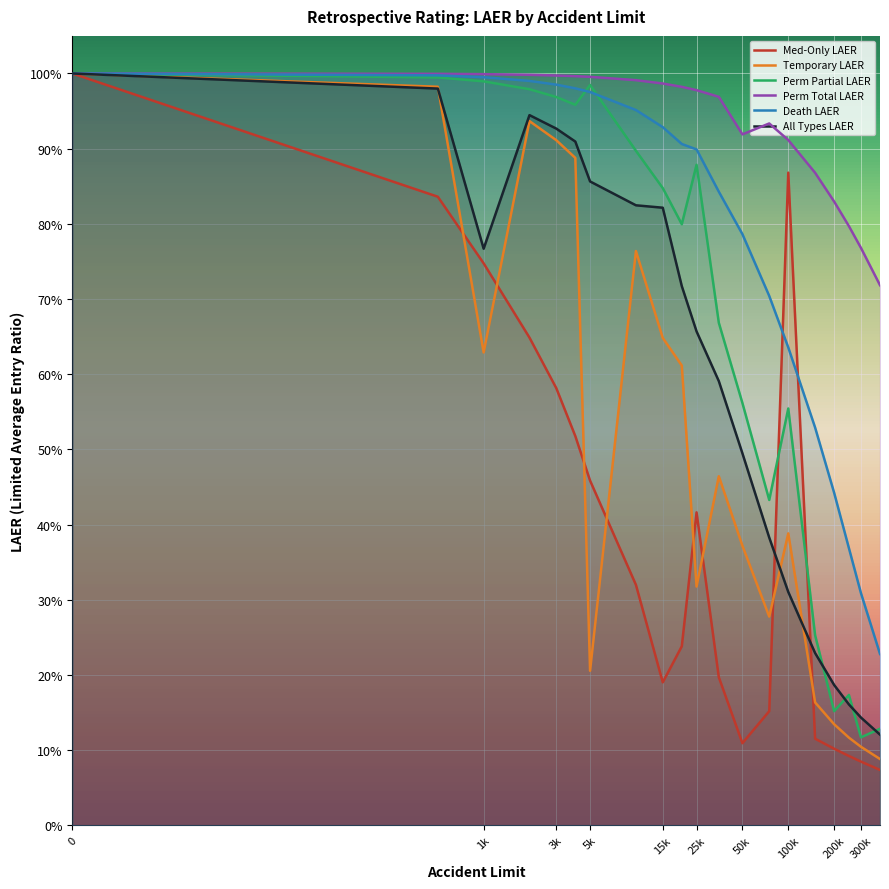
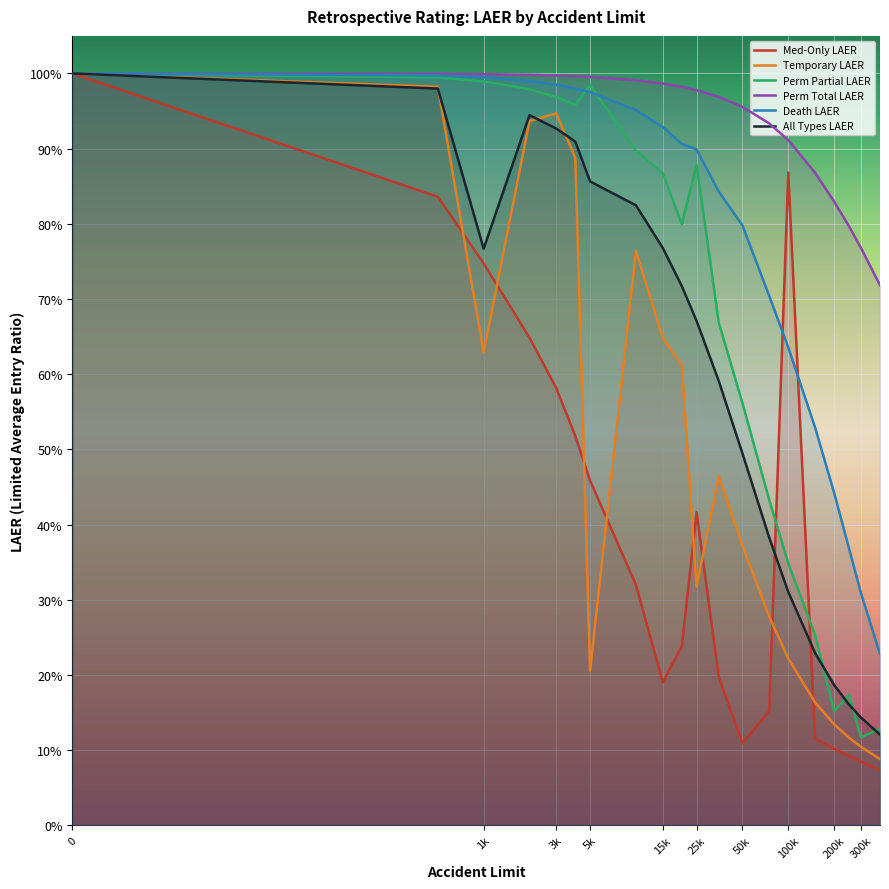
  {
    "Med-Only LAER": {
      "1k": "75%",
      "3k": "58%",
      "5k": "46%",
      "15k": "19%",
      "25k": "42%",
      "50k": "11%",
      "100k": "87%",
      "200k": "10%",
      "300k": "8%"
    },
    "Temporary LAER": {
      "1k": "63%",
-     "3k": "91%",
+     "3k": "95%",
      "5k": "21%",
      "15k": "65%",
      "25k": "32%",
      "50k": "37%",
-     "100k": "39%",
+     "100k": "22%",
      "200k": "13%",
      "300k": "10%"
    },
    "Perm Partial LAER": {
      "1k": "99%",
      "3k": "97%",
      "5k": "98%",
-     "15k": "85%",
+     "15k": "87%",
      "25k": "88%",
      "50k": "56%",
-     "100k": "55%",
+     "100k": "35%",
      "200k": "15%",
      "300k": "12%"
    },
    "Perm Total LAER": {
      "1k": "100%",
      "3k": "100%",
      "5k": "100%",
      "15k": "99%",
      "25k": "98%",
-     "50k": "92%",
+     "50k": "96%",
      "100k": "91%",
      "200k": "83%",
      "300k": "77%"
    },
    "Death LAER": {
      "1k": "100%",
      "3k": "99%",
      "5k": "98%",
      "15k": "93%",
      "25k": "90%",
-     "50k": "79%",
+     "50k": "80%",
      "100k": "64%",
      "200k": "44%",
      "300k": "31%"
    },
    "All Types LAER": {
      "1k": "77%",
      "3k": "93%",
      "5k": "86%",
-     "15k": "82%",
-     "25k": "66%",
+     "15k": "77%",
+     "25k": "67%",
      "50k": "49%",
      "100k": "31%",
      "200k": "19%",
      "300k": "14%"
    }
  }
